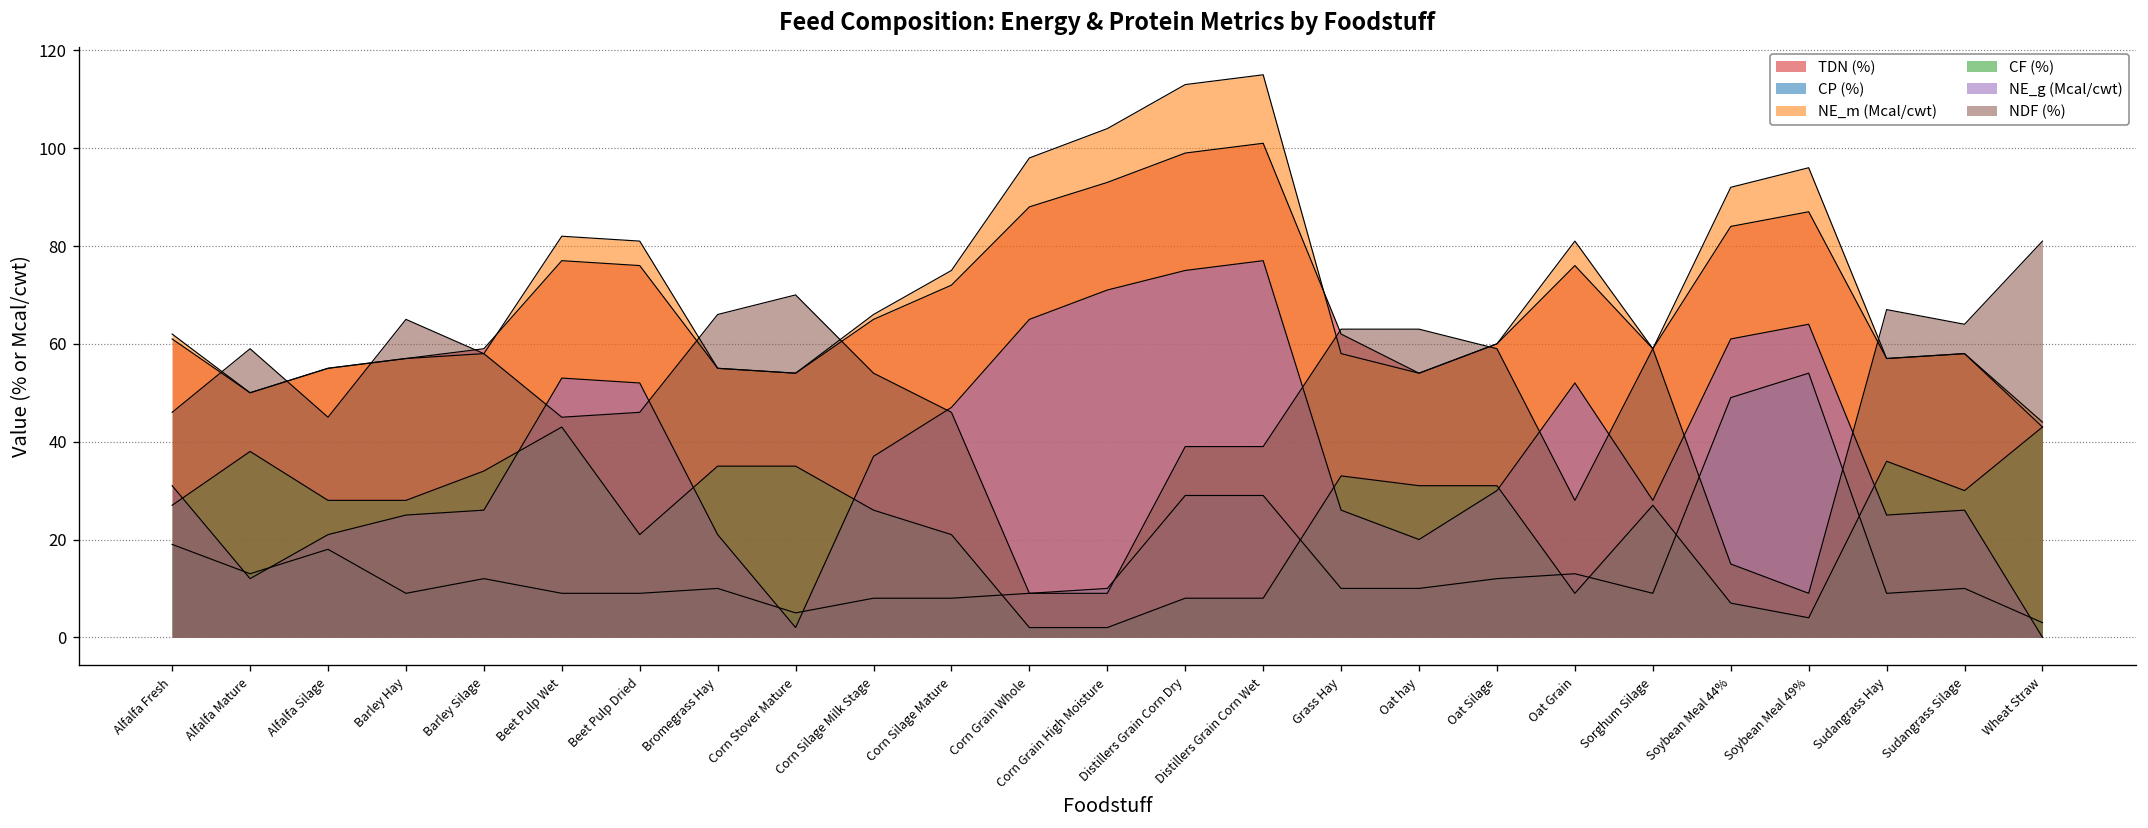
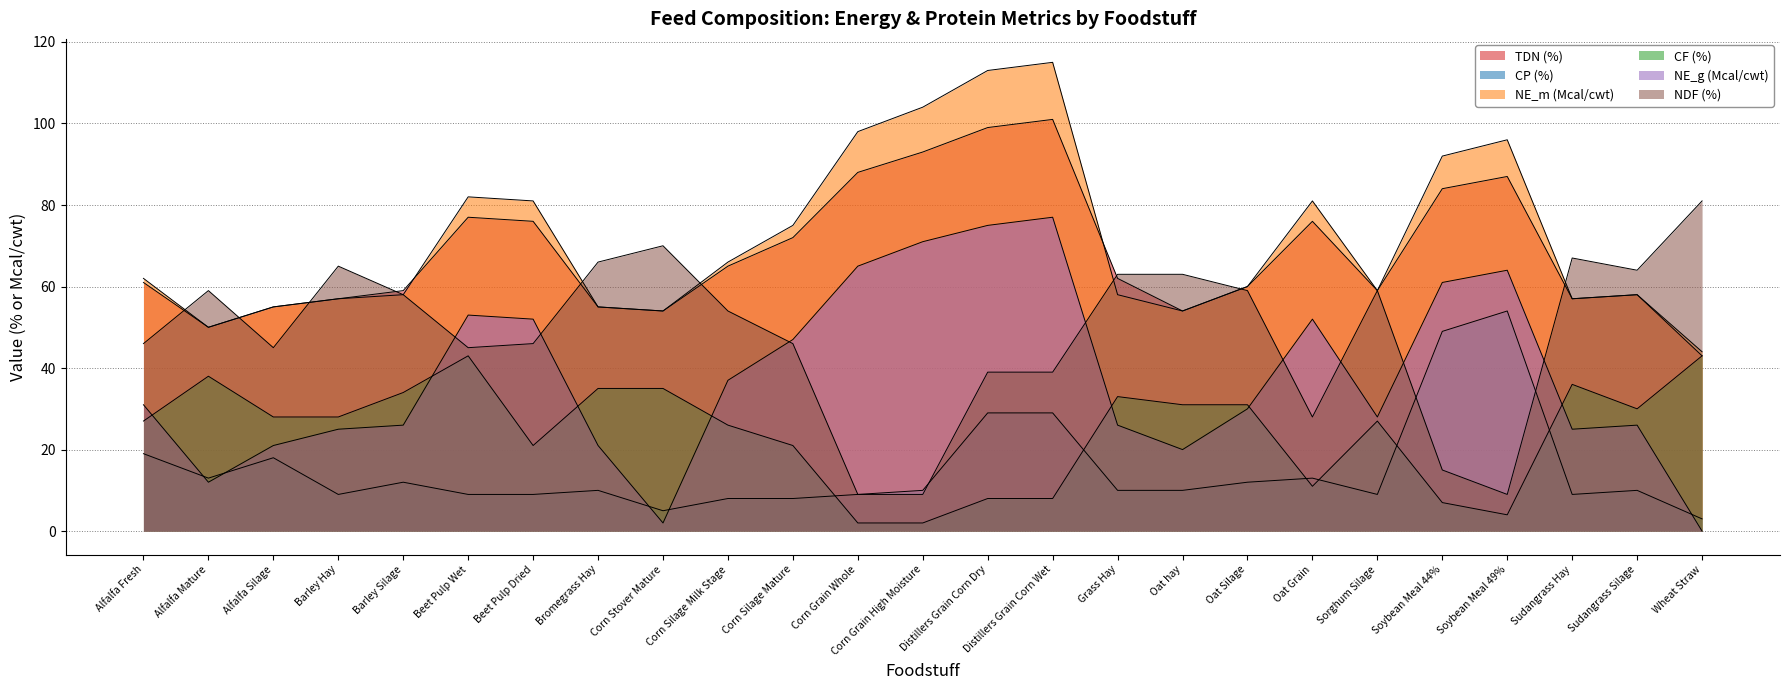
  {
    "TDN (%)": {
      "Alfalfa Fresh": 61,
      "Barley Silage": 59,
      "Beet Pulp Wet": 77,
      "Beet Pulp Dried": 76,
      "Corn Silage Milk Stage": 65,
      "Corn Silage Mature": 72,
      "Corn Grain Whole": 88,
      "Corn Grain High Moisture": 93,
      "Distillers Grain Corn Dry": 99,
      "Distillers Grain Corn Wet": 101,
      "Grass Hay": 62,
      "Oat Grain": 76,
      "Soybean Meal 44%": 84,
      "Soybean Meal 49%": 87
    },
    "CP (%)": {
      "Alfalfa Fresh": 19,
      "Alfalfa Mature": 13,
      "Alfalfa Silage": 18,
      "Barley Hay": 9,
      "Barley Silage": 12,
      "Beet Pulp Wet": 9,
      "Beet Pulp Dried": 9,
      "Bromegrass Hay": 10,
      "Corn Stover Mature": 5,
      "Corn Silage Milk Stage": 8,
      "Corn Silage Mature": 8,
      "Corn Grain High Moisture": 10,
      "Distillers Grain Corn Dry": 29,
      "Distillers Grain Corn Wet": 29,
      "Grass Hay": 10,
      "Oat hay": 10,
      "Oat Silage": 12,
      "Oat Grain": 13,
      "Sorghum Silage": 9,
      "Soybean Meal 44%": 49,
      "Soybean Meal 49%": 54,
      "Sudangrass Hay": 9,
      "Sudangrass Silage": 10,
      "Wheat Straw": 3
    },
    "NE_m (Mcal/cwt)": {
      "Alfalfa Fresh": 62,
      "Beet Pulp Wet": 82,
      "Beet Pulp Dried": 81,
      "Corn Silage Milk Stage": 66,
      "Corn Silage Mature": 75,
      "Corn Grain Whole": 98,
      "Corn Grain High Moisture": 104,
      "Distillers Grain Corn Dry": 113,
      "Distillers Grain Corn Wet": 115,
      "Grass Hay": 58,
      "Oat Grain": 81,
      "Soybean Meal 44%": 92,
      "Soybean Meal 49%": 96,
      "Wheat Straw": 44
    },
    "CF (%)": {
      "Alfalfa Fresh": 27,
      "Alfalfa Mature": 38,
      "Alfalfa Silage": 28,
      "Barley Hay": 28,
      "Barley Silage": 34,
      "Beet Pulp Wet": 43,
      "Beet Pulp Dried": 21,
      "Bromegrass Hay": 35,
      "Corn Stover Mature": 35,
      "Corn Silage Milk Stage": 26,
      "Corn Silage Mature": 21,
      "Corn Grain Whole": 2,
      "Corn Grain High Moisture": 2,
      "Distillers Grain Corn Dry": 8,
      "Distillers Grain Corn Wet": 8,
      "Grass Hay": 33,
      "Oat hay": 31,
      "Oat Silage": 31,
-     "Oat Grain": 9,
+     "Oat Grain": 11,
      "Sorghum Silage": 27,
      "Soybean Meal 44%": 7,
      "Soybean Meal 49%": 4,
      "Sudangrass Hay": 36,
      "Sudangrass Silage": 30
    },
    "NE_g (Mcal/cwt)": {
      "Alfalfa Fresh": 31,
      "Alfalfa Mature": 12,
      "Alfalfa Silage": 21,
      "Barley Hay": 25,
      "Barley Silage": 26,
      "Beet Pulp Wet": 53,
      "Beet Pulp Dried": 52,
      "Bromegrass Hay": 21,
      "Corn Stover Mature": 2,
      "Corn Silage Milk Stage": 37,
      "Corn Silage Mature": 47,
      "Corn Grain Whole": 65,
      "Corn Grain High Moisture": 71,
      "Distillers Grain Corn Dry": 75,
      "Distillers Grain Corn Wet": 77,
      "Grass Hay": 26,
      "Oat hay": 20,
      "Oat Silage": 30,
      "Oat Grain": 52,
      "Sorghum Silage": 28,
      "Soybean Meal 44%": 61,
      "Soybean Meal 49%": 64,
      "Sudangrass Hay": 25,
      "Sudangrass Silage": 26,
      "Wheat Straw": 0
    },
    "NDF (%)": {
      "Alfalfa Fresh": 46,
      "Alfalfa Mature": 59,
      "Alfalfa Silage": 45,
      "Barley Hay": 65,
      "Beet Pulp Wet": 45,
      "Beet Pulp Dried": 46,
      "Bromegrass Hay": 66,
      "Corn Stover Mature": 70,
      "Corn Silage Milk Stage": 54,
      "Corn Silage Mature": 46,
      "Corn Grain High Moisture": 9,
      "Distillers Grain Corn Dry": 39,
      "Distillers Grain Corn Wet": 39,
      "Grass Hay": 63,
      "Oat hay": 63,
      "Oat Silage": 59,
      "Oat Grain": 28,
      "Soybean Meal 44%": 15,
      "Soybean Meal 49%": 9,
      "Sudangrass Hay": 67,
      "Sudangrass Silage": 64,
      "Wheat Straw": 81
    }
  }
